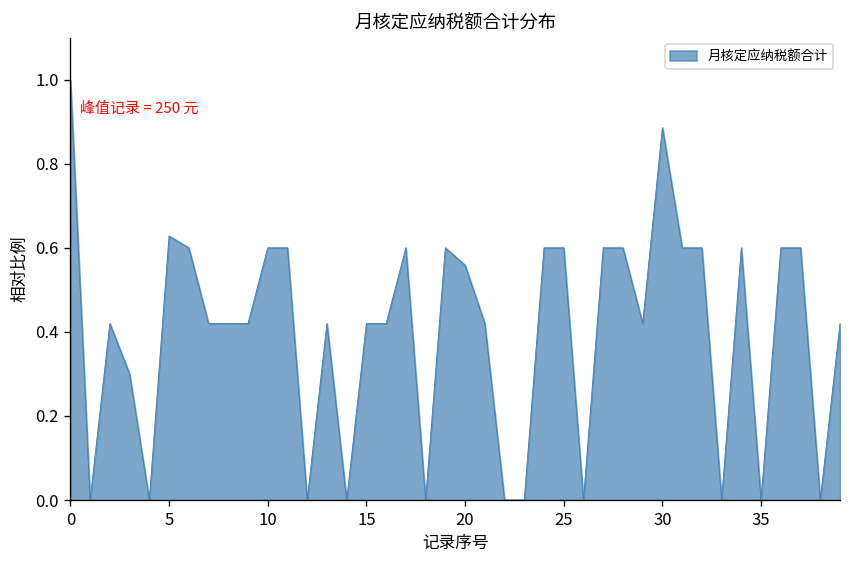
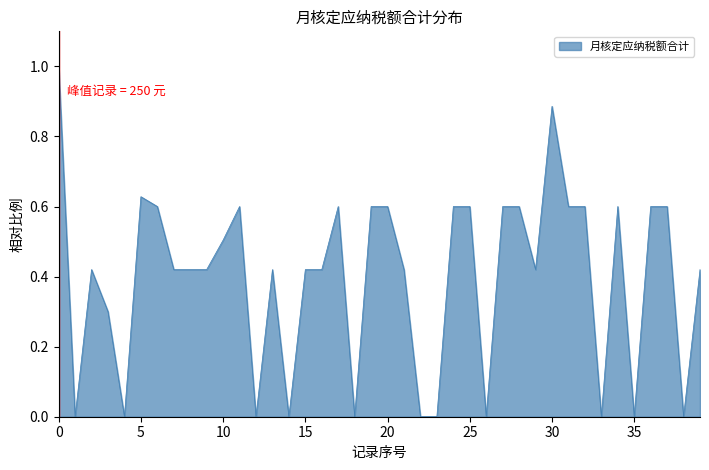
  {
    "5": 0.63,
-   "10": 0.60,
+   "10": 0.50,
    "15": 0.42,
-   "20": 0.56,
+   "20": 0.60,
    "25": 0.60,
    "30": 0.89,
    "35": 0.00
  }
